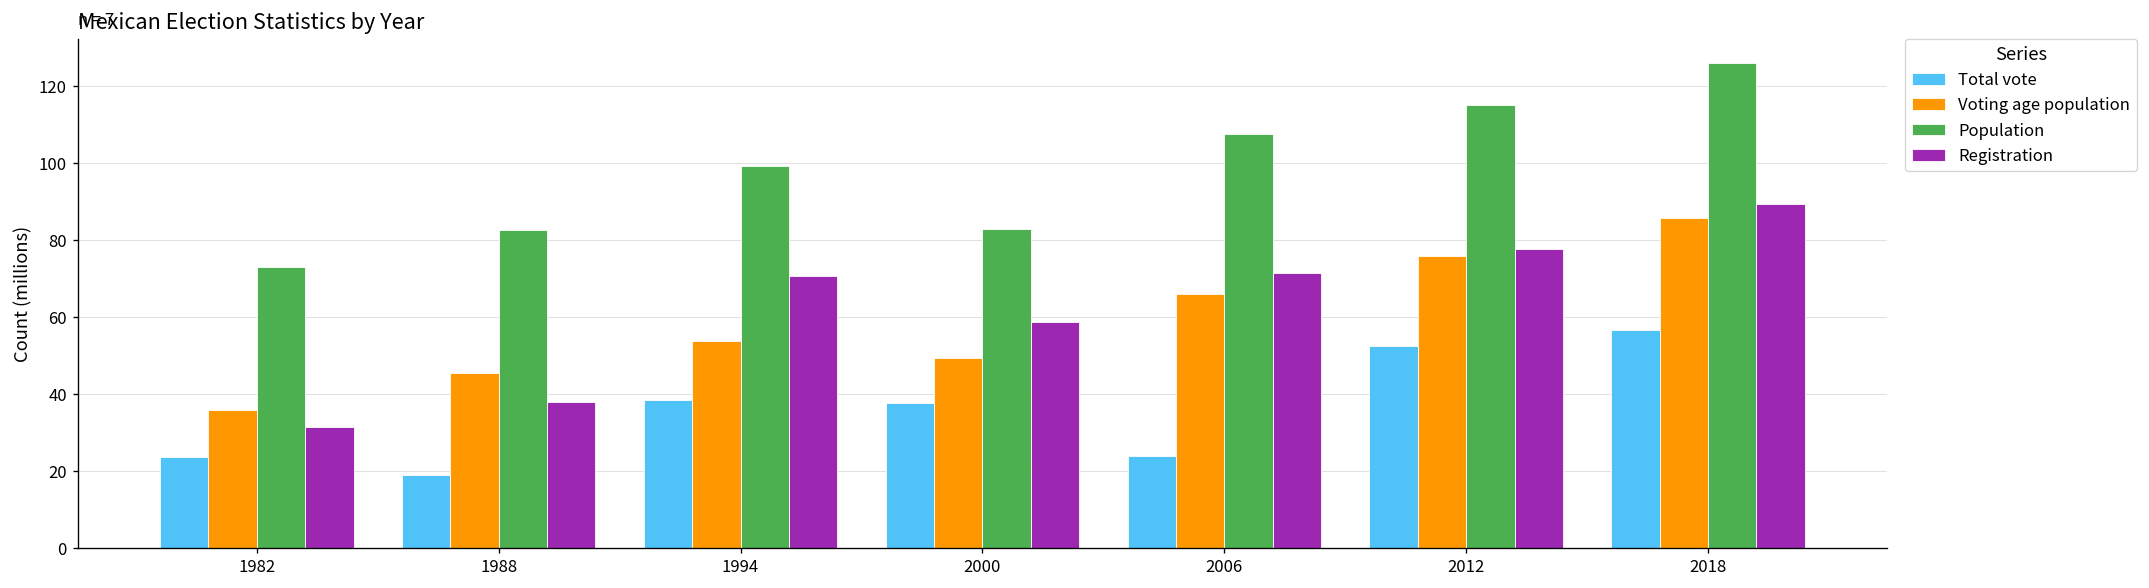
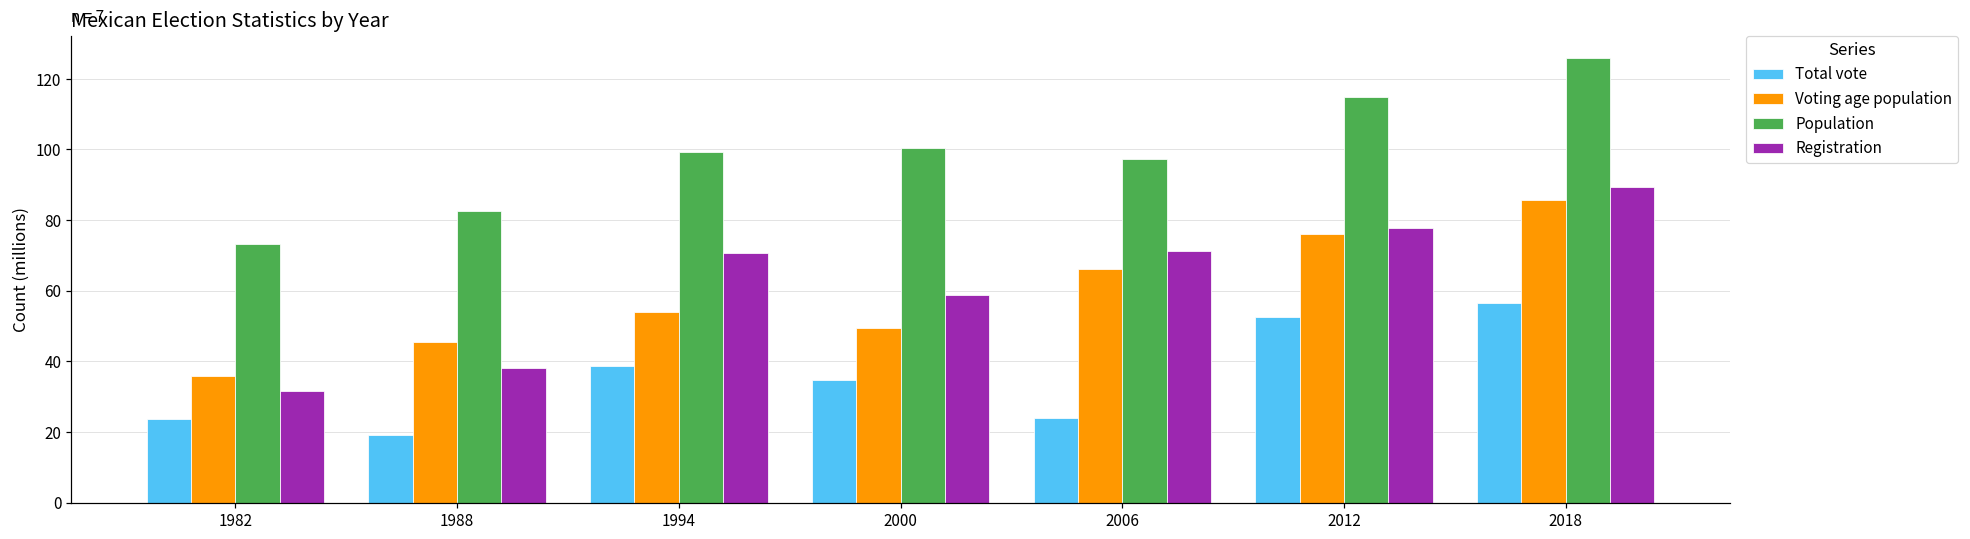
  {
    "Total vote": {
      "1982": 24,
      "1988": 19,
      "1994": 39,
-     "2000": 38,
+     "2000": 35,
      "2006": 24,
      "2012": 52,
      "2018": 57
    },
    "Voting age population": {
      "1982": 36,
      "1988": 45,
      "1994": 54,
      "2000": 49,
      "2006": 66,
      "2012": 76,
      "2018": 86
    },
    "Population": {
      "1982": 73,
      "1988": 83,
      "1994": 99,
-     "2000": 83,
-     "2006": 107,
+     "2000": 100,
+     "2006": 97,
      "2012": 115,
      "2018": 126
    },
    "Registration": {
      "1982": 32,
      "1988": 38,
      "1994": 71,
      "2000": 59,
      "2006": 71,
      "2012": 78,
      "2018": 89
    }
  }
